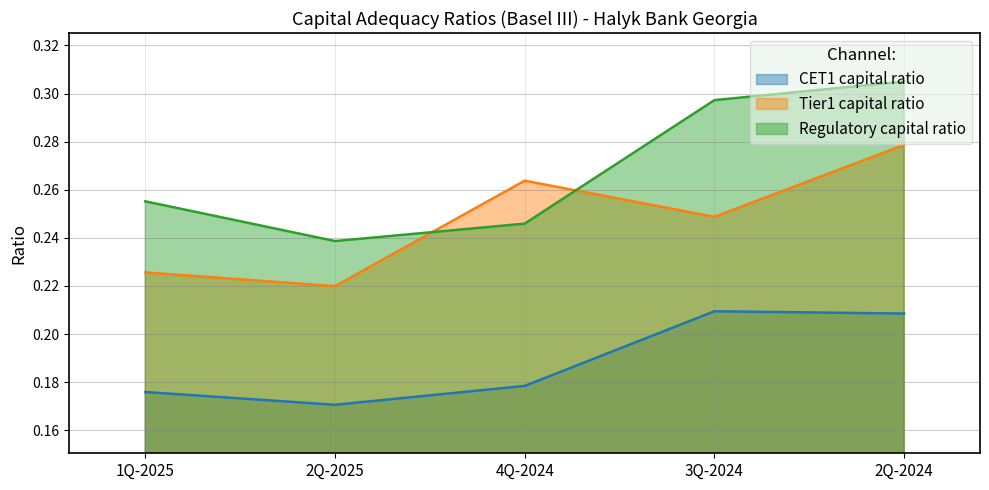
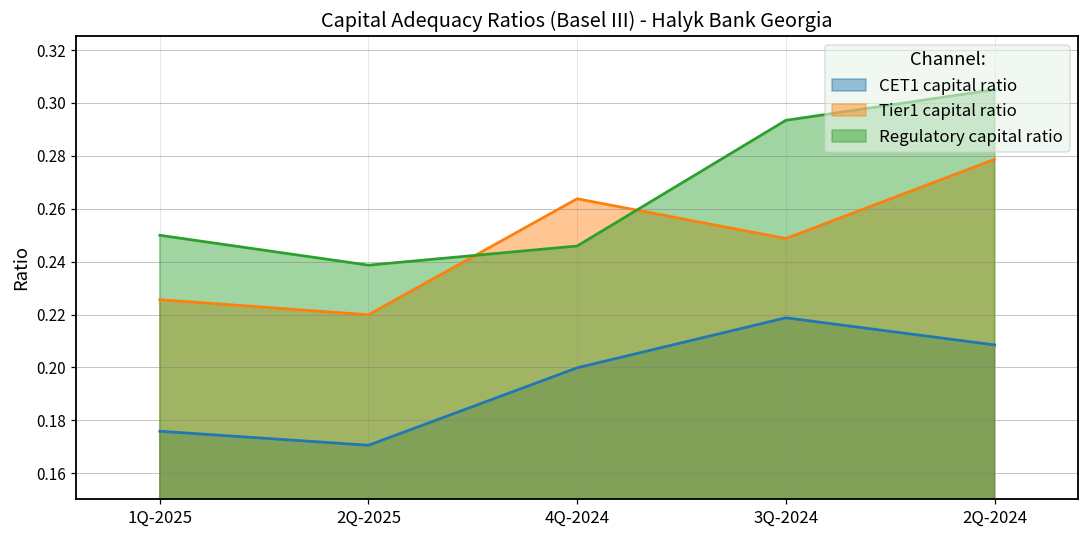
  {
    "CET1 capital ratio": {
      "1Q-2025": 0.176,
      "2Q-2025": 0.171,
-     "4Q-2024": 0.178,
-     "3Q-2024": 0.209,
+     "4Q-2024": 0.200,
+     "3Q-2024": 0.219,
      "2Q-2024": 0.209
    },
    "Tier1 capital ratio": {
      "1Q-2025": 0.226,
      "2Q-2025": 0.220,
      "4Q-2024": 0.264,
      "3Q-2024": 0.249,
      "2Q-2024": 0.279
    },
    "Regulatory capital ratio": {
-     "1Q-2025": 0.255,
+     "1Q-2025": 0.250,
      "2Q-2025": 0.239,
      "4Q-2024": 0.246,
-     "3Q-2024": 0.297
+     "3Q-2024": 0.293
    }
  }
